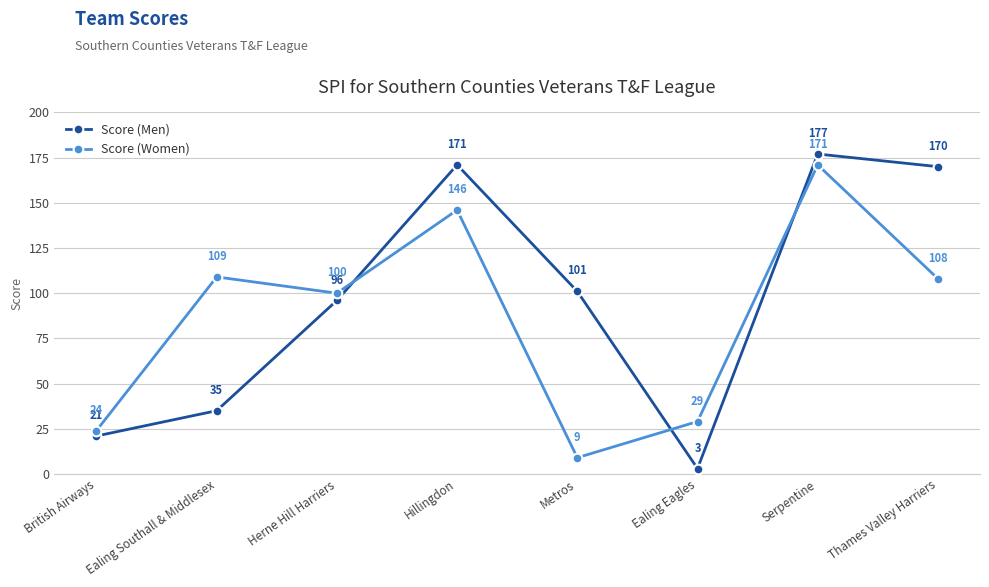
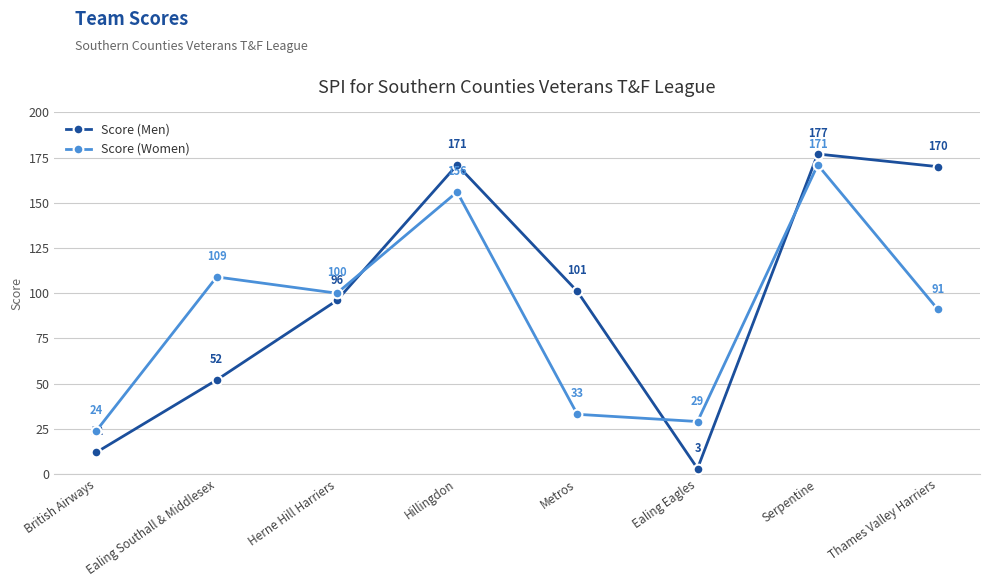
  {
    "Score (Men)": {
-     "British Airways": 21,
-     "Ealing Southall & Middlesex": 35,
+     "British Airways": 12,
+     "Ealing Southall & Middlesex": 52,
      "Hillingdon": 171,
      "Metros": 101,
      "Ealing Eagles": 3,
      "Thames Valley Harriers": 170
    },
    "Score (Women)": {
      "Ealing Southall & Middlesex": 109,
-     "Hillingdon": 146,
-     "Metros": 9,
+     "Hillingdon": 156,
+     "Metros": 33,
      "Ealing Eagles": 29,
-     "Thames Valley Harriers": 108
+     "Thames Valley Harriers": 91
    }
  }
